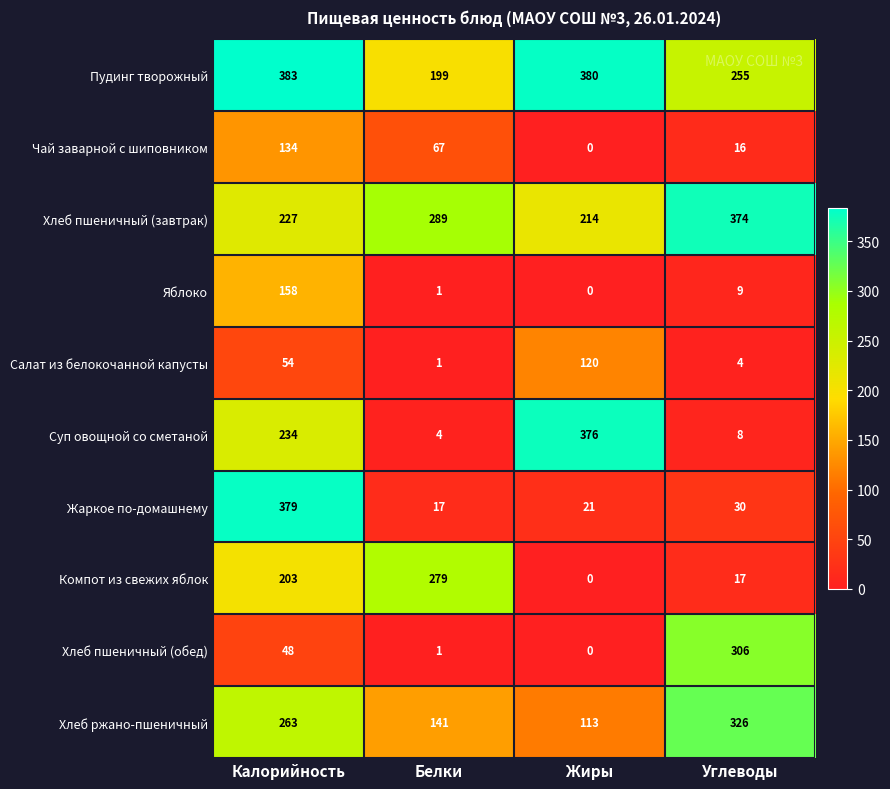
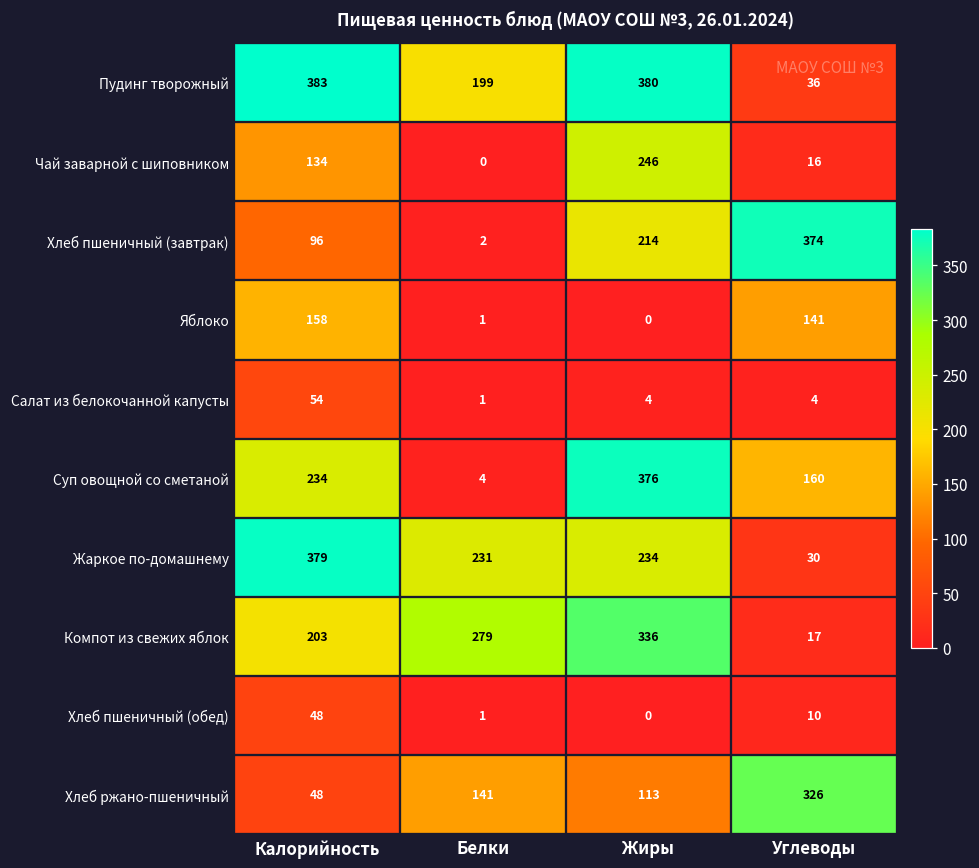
  {
    "Пудинг творожный": {
      "Калорийность": 383,
      "Белки": 199,
      "Жиры": 380,
-     "Углеводы": 255
+     "Углеводы": 36
    },
    "Чай заварной с шиповником": {
      "Калорийность": 134,
-     "Белки": 67,
-     "Жиры": 0,
+     "Белки": 0,
+     "Жиры": 246,
      "Углеводы": 16
    },
    "Хлеб пшеничный (завтрак)": {
-     "Калорийность": 227,
-     "Белки": 289,
+     "Калорийность": 96,
+     "Белки": 2,
      "Жиры": 214,
      "Углеводы": 374
    },
    "Яблоко": {
      "Калорийность": 158,
      "Белки": 1,
      "Жиры": 0,
-     "Углеводы": 9
+     "Углеводы": 141
    },
    "Салат из белокочанной капусты": {
      "Калорийность": 54,
      "Белки": 1,
-     "Жиры": 120,
+     "Жиры": 4,
      "Углеводы": 4
    },
    "Суп овощной со сметаной": {
      "Калорийность": 234,
      "Белки": 4,
      "Жиры": 376,
-     "Углеводы": 8
+     "Углеводы": 160
    },
    "Жаркое по-домашнему": {
      "Калорийность": 379,
-     "Белки": 17,
-     "Жиры": 21,
+     "Белки": 231,
+     "Жиры": 234,
      "Углеводы": 30
    },
    "Компот из свежих яблок": {
      "Калорийность": 203,
      "Белки": 279,
-     "Жиры": 0,
+     "Жиры": 336,
      "Углеводы": 17
    },
    "Хлеб пшеничный (обед)": {
      "Калорийность": 48,
      "Белки": 1,
      "Жиры": 0,
-     "Углеводы": 306
+     "Углеводы": 10
    },
    "Хлеб ржано-пшеничный": {
-     "Калорийность": 263,
+     "Калорийность": 48,
      "Белки": 141,
      "Жиры": 113,
      "Углеводы": 326
    }
  }
